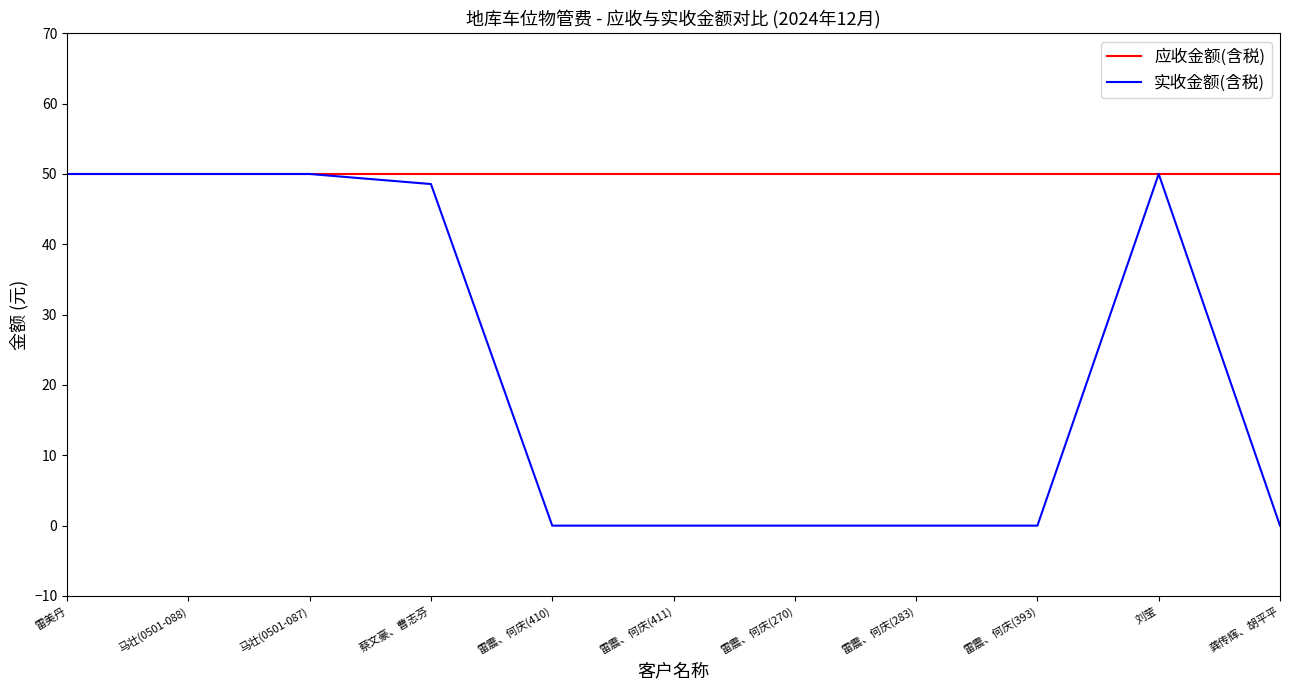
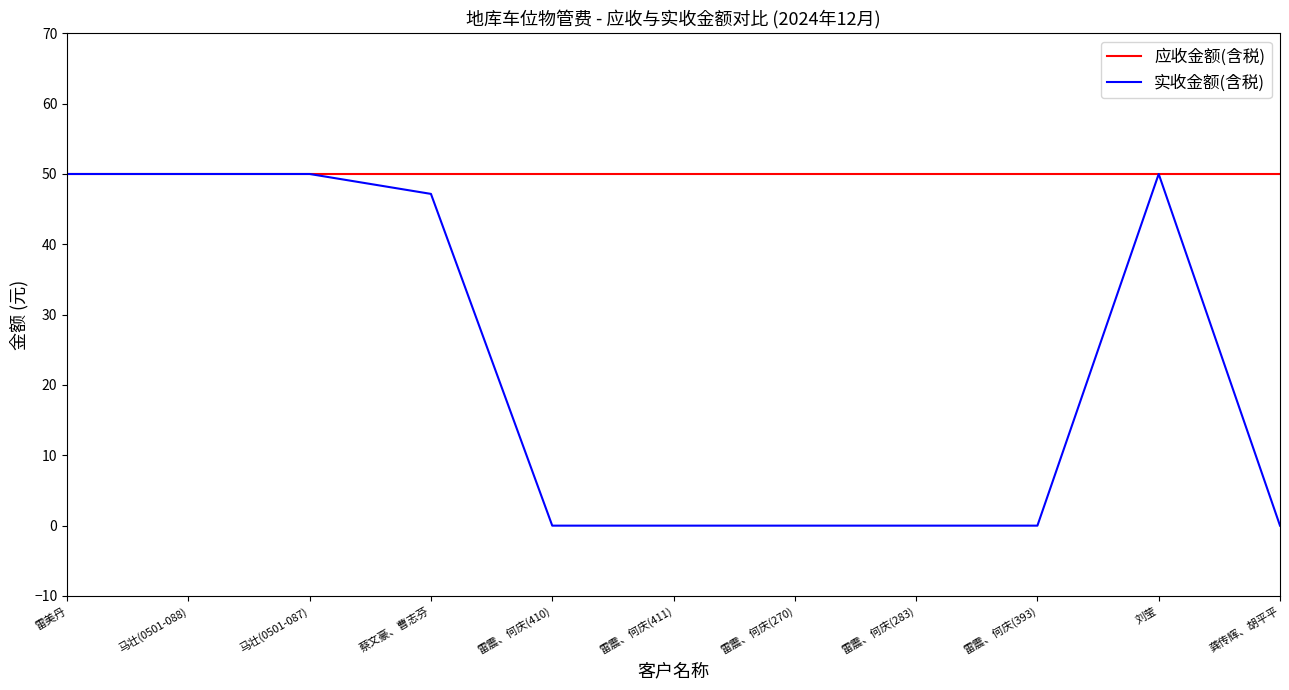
  {
    "应收金额(含税)": {
      "蔡文豪、曹志芬": 50,
      "雷震、何庆(410)": 50,
      "雷震、何庆(411)": 50,
      "雷震、何庆(270)": 50,
      "雷震、何庆(283)": 50,
      "雷震、何庆(393)": 50,
      "龚传辉、胡平平": 50
    },
    "实收金额(含税)": {
-     "蔡文豪、曹志芬": 49,
+     "蔡文豪、曹志芬": 47,
      "雷震、何庆(410)": 0,
      "雷震、何庆(411)": 0,
      "雷震、何庆(270)": 0,
      "雷震、何庆(283)": 0,
      "雷震、何庆(393)": 0,
      "龚传辉、胡平平": 0
    }
  }
